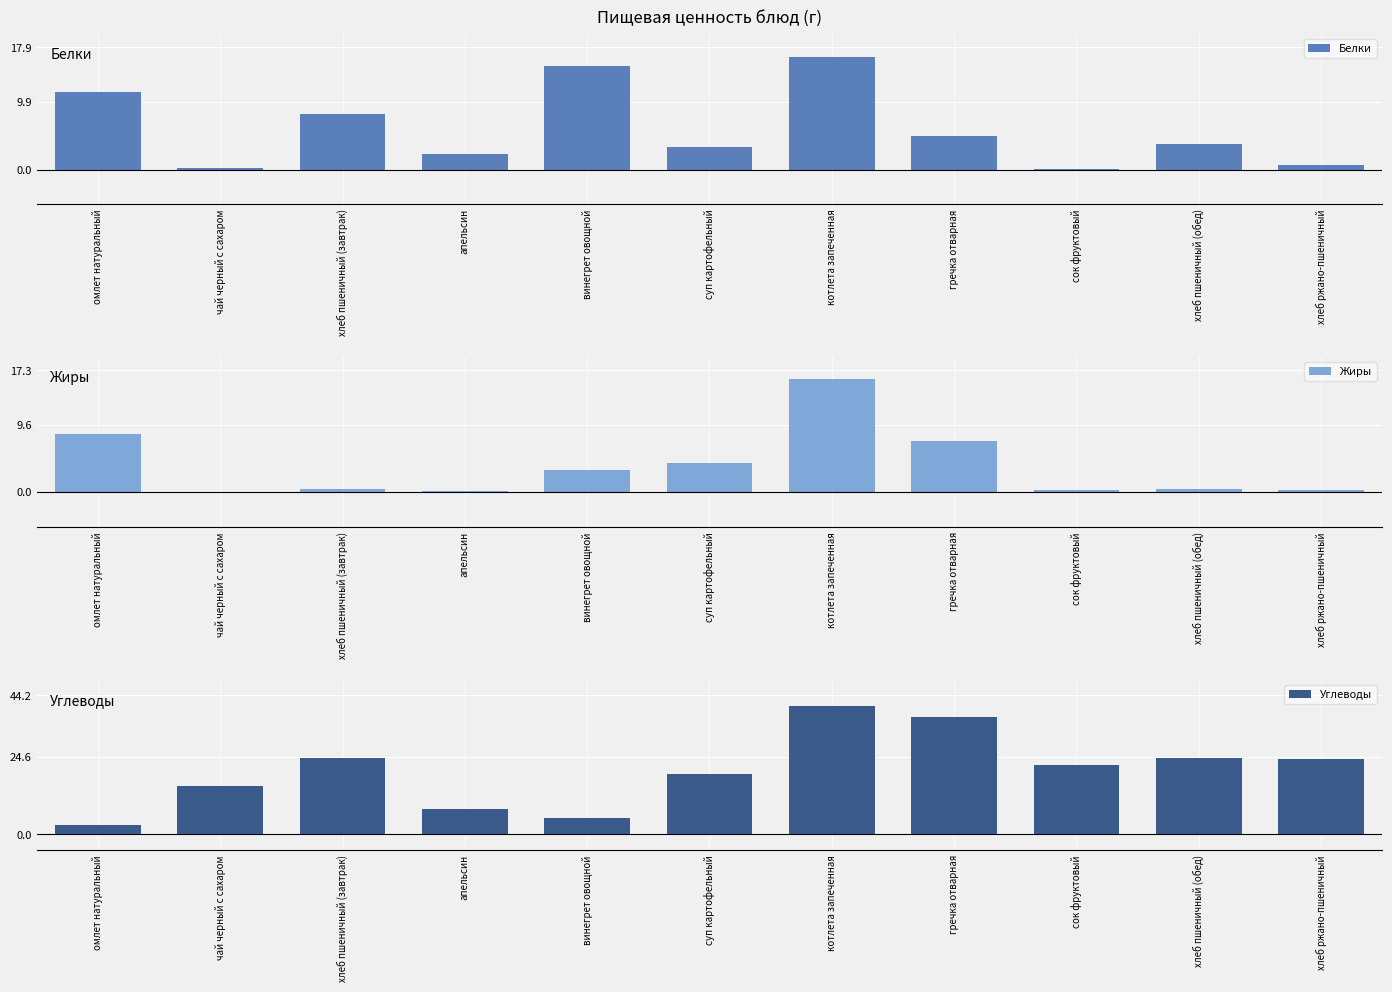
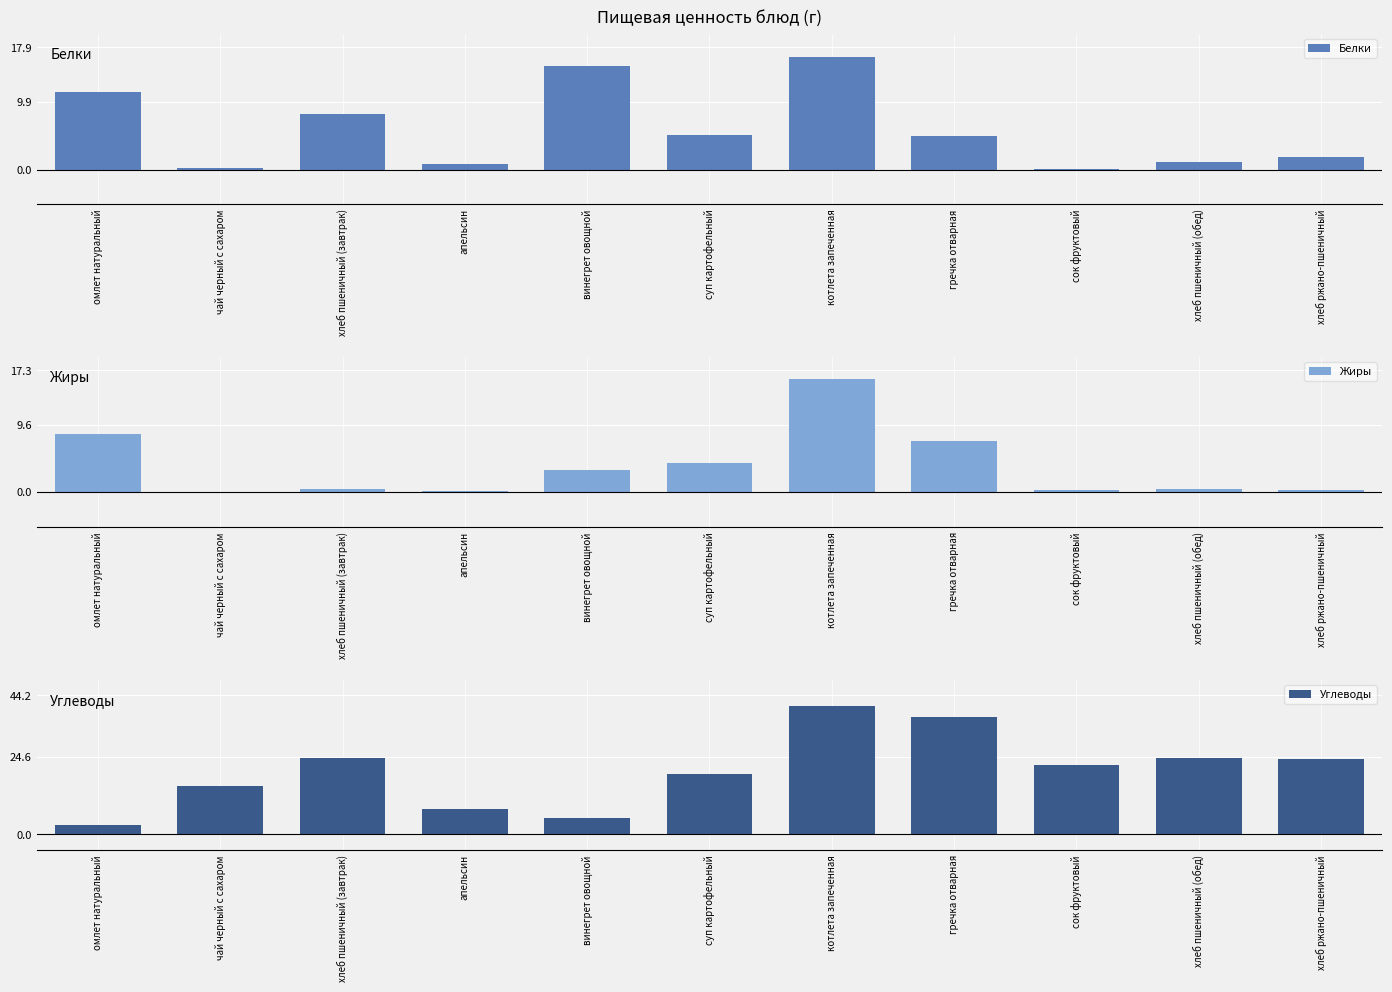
  {
    "Пищевая ценность блюд (г)": {
      "омлет натуральный": 11,
      "хлеб пшеничный (завтрак)": 8,
-     "апельсин": 2,
+     "апельсин": 1,
      "винегрет овощной": 15,
-     "суп картофельный": 3,
+     "суп картофельный": 5,
      "котлета запеченная": 17,
      "гречка отварная": 5,
-     "хлеб пшеничный (обед)": 4,
-     "хлеб ржано-пшеничный": 1
+     "хлеб пшеничный (обед)": 1,
+     "хлеб ржано-пшеничный": 2
    }
  }
